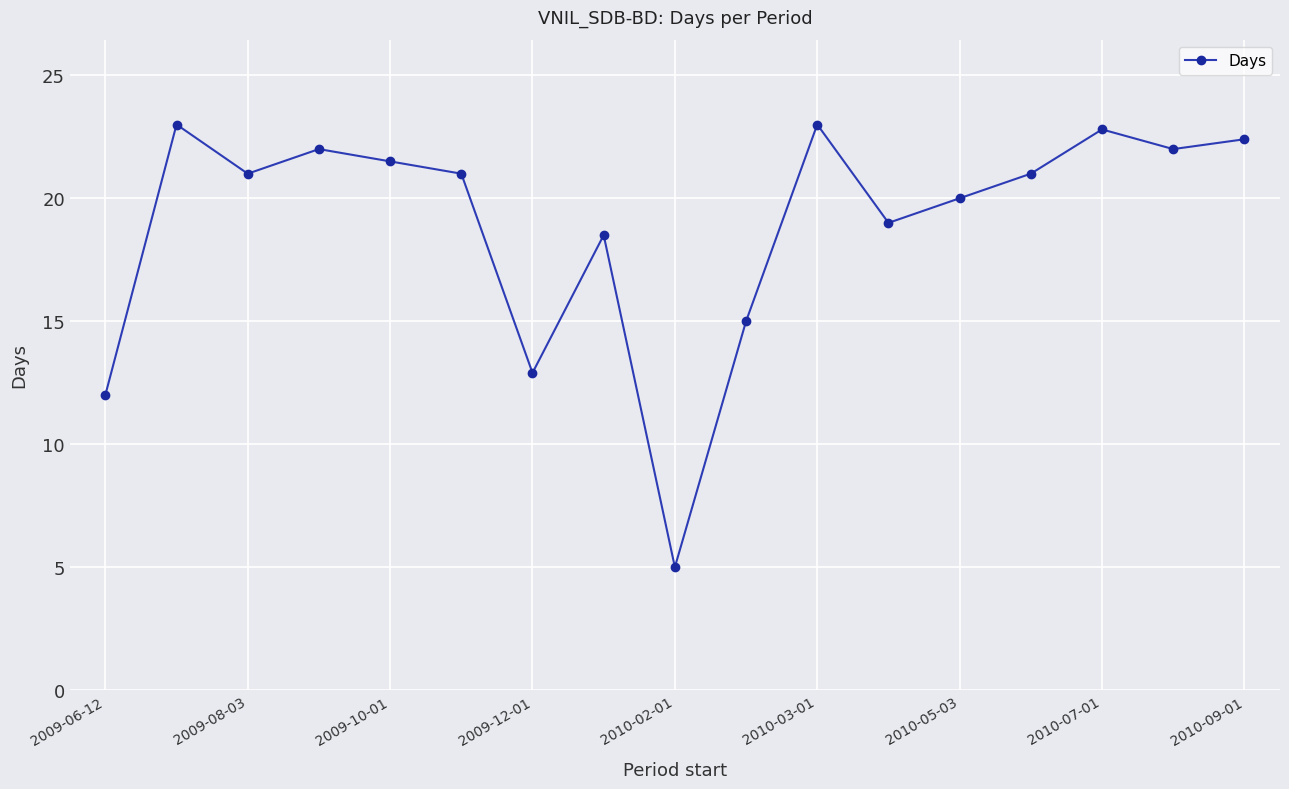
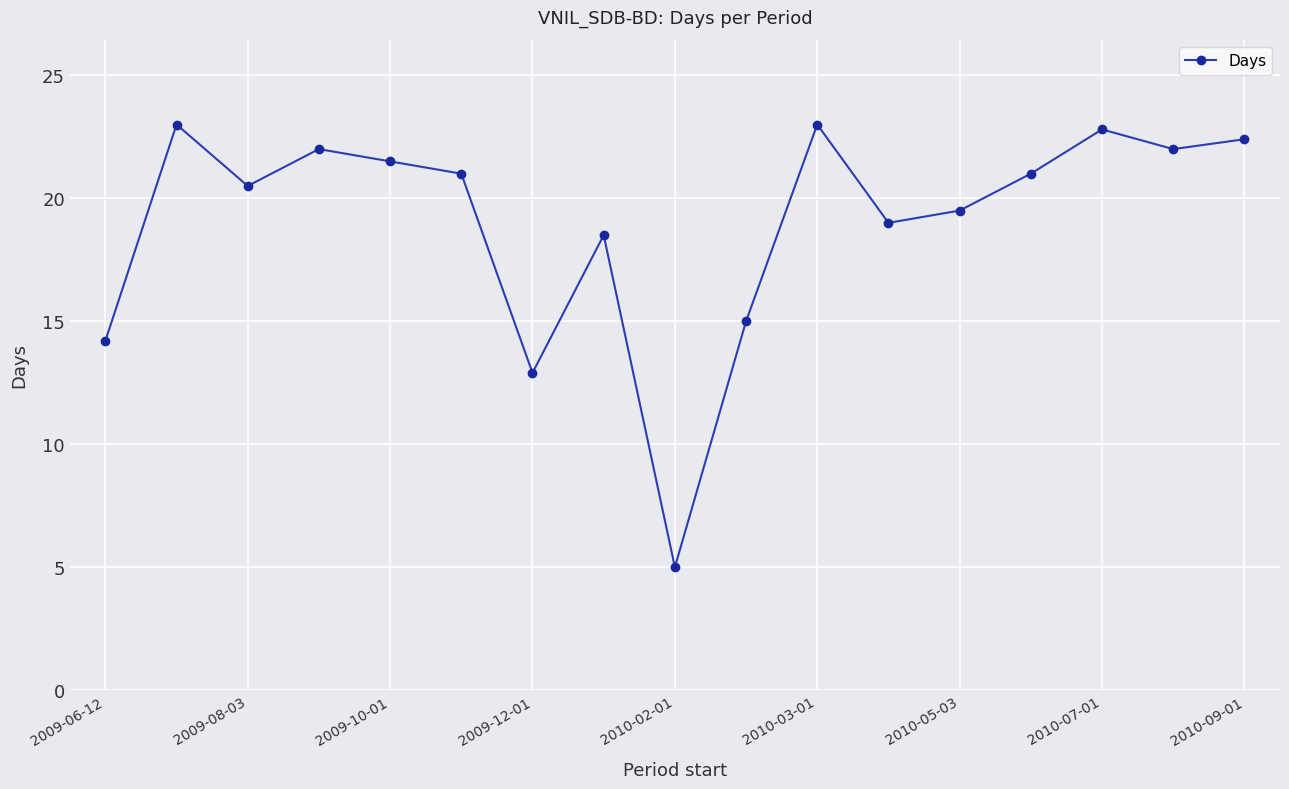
  {
-   "2009-06-12": 12.0,
-   "2009-08-03": 21.0,
+   "2009-06-12": 14.2,
+   "2009-08-03": 20.5,
    "2009-10-01": 21.5,
    "2009-12-01": 12.9,
    "2010-02-01": 5.0,
    "2010-03-01": 23.0,
-   "2010-05-03": 20.0,
+   "2010-05-03": 19.5,
    "2010-07-01": 22.8,
    "2010-09-01": 22.4
  }
